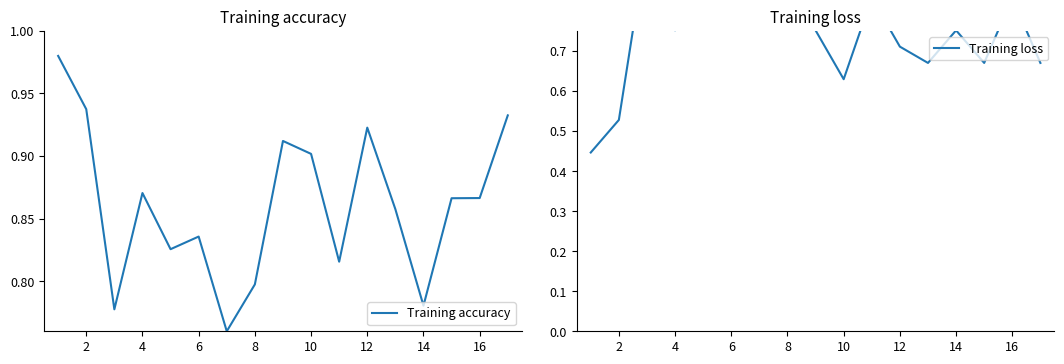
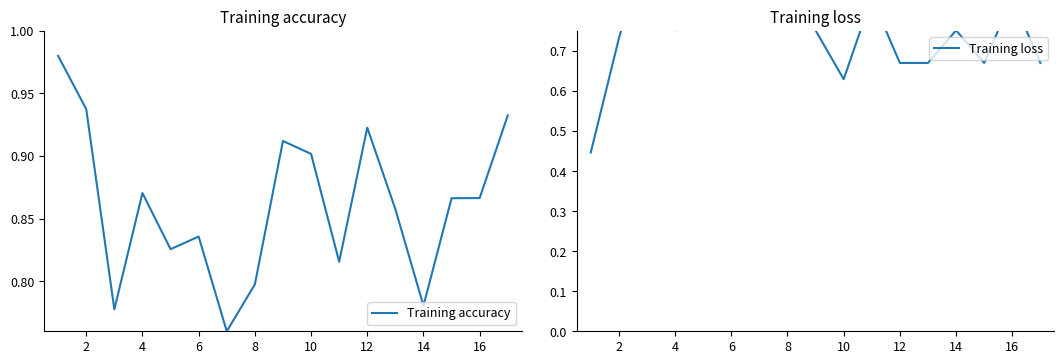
  {
    "Training accuracy": {
      "2": 0.937,
      "4": 0.870,
      "6": 0.836,
      "8": 0.797,
      "10": 0.902,
      "12": 0.923,
      "16": 0.866
    },
    "Training loss": {
-     "2": 0.53,
+     "2": 0.73,
      "4": 0.75,
      "10": 0.63,
-     "12": 0.71,
+     "12": 0.67,
      "14": 0.75
    }
  }
